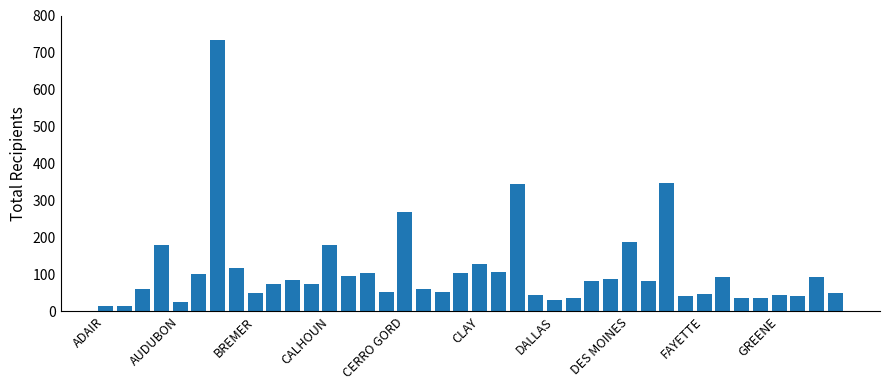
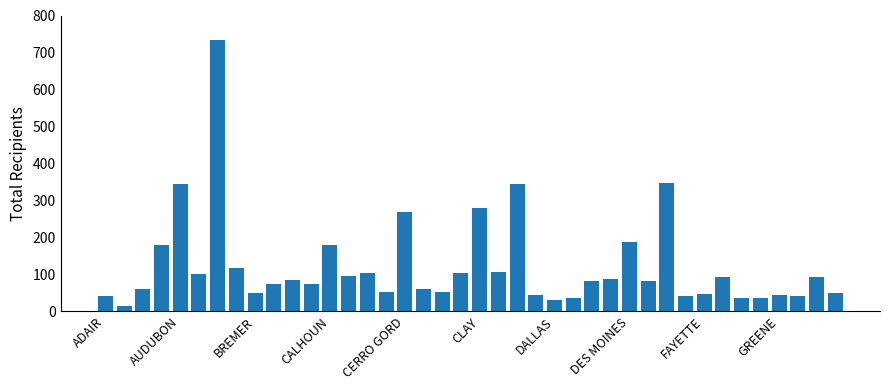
  {
-   "ADAIR": 10,
-   "AUDUBON": 30,
+   "ADAIR": 40,
+   "AUDUBON": 340,
    "BREMER": 50,
    "CALHOUN": 180,
    "CERRO GORD": 270,
-   "CLAY": 130,
+   "CLAY": 280,
    "DALLAS": 30,
    "DES MOINES": 190,
    "FAYETTE": 50,
    "GREENE": 40
  }
